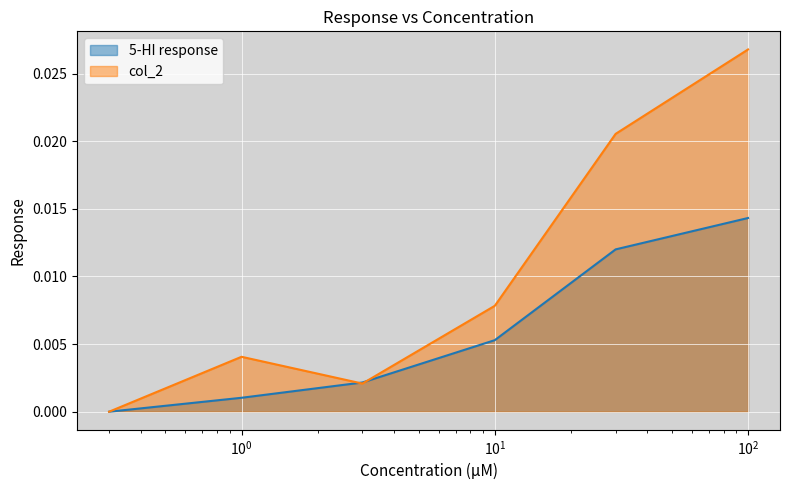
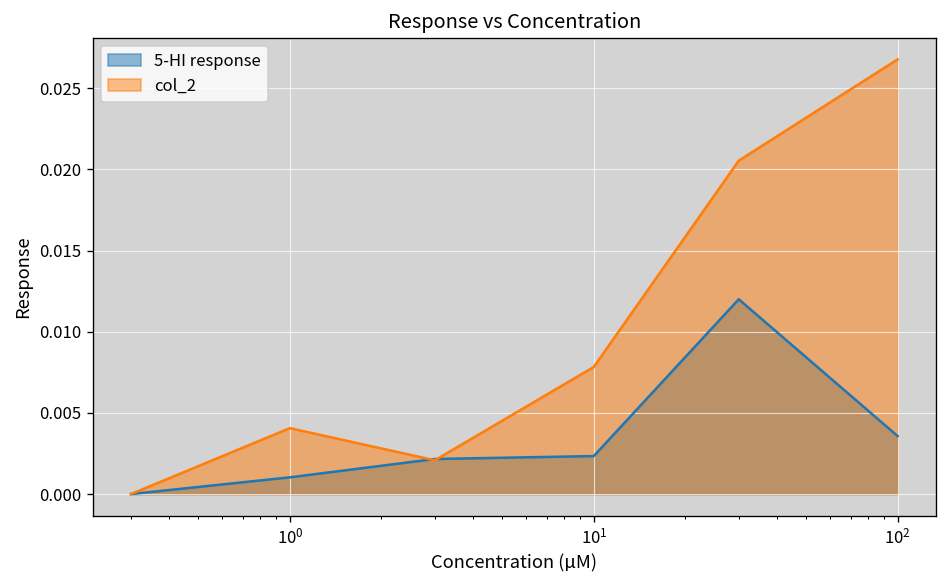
  {
    "5-HI response": {
      "10^0": 0.0010,
-     "10^1": 0.0053,
-     "10^2": 0.0143
+     "10^1": 0.0023,
+     "10^2": 0.0036
    },
    "col_2": {
      "10^0": 0.0041,
      "10^1": 0.0078,
      "10^2": 0.0268
    }
  }
